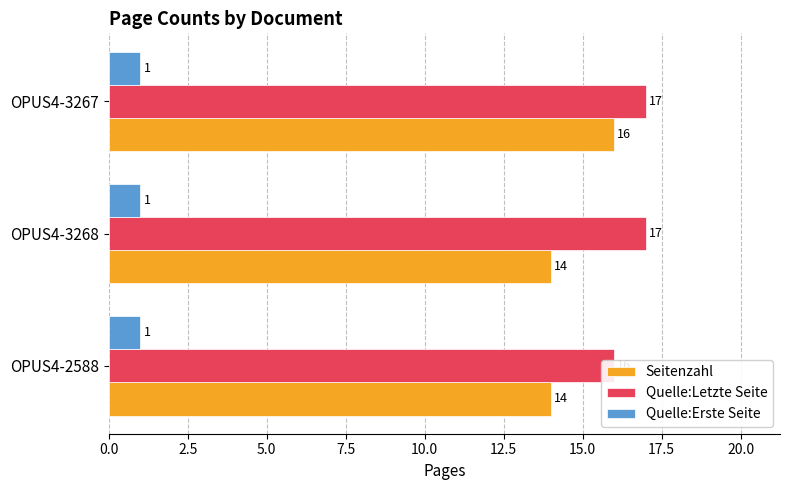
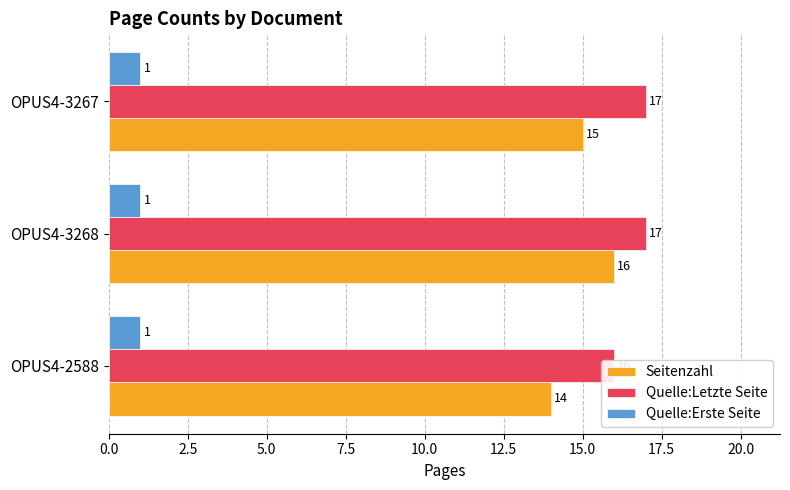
  {
    "Seitenzahl": {
-     "OPUS4-3267": 16,
-     "OPUS4-3268": 14,
+     "OPUS4-3267": 15,
+     "OPUS4-3268": 16,
      "OPUS4-2588": 14
    },
    "Quelle:Letzte Seite": {
      "OPUS4-3267": 17,
      "OPUS4-3268": 17
    },
    "Quelle:Erste Seite": {
      "OPUS4-3267": 1,
      "OPUS4-3268": 1,
      "OPUS4-2588": 1
    }
  }
